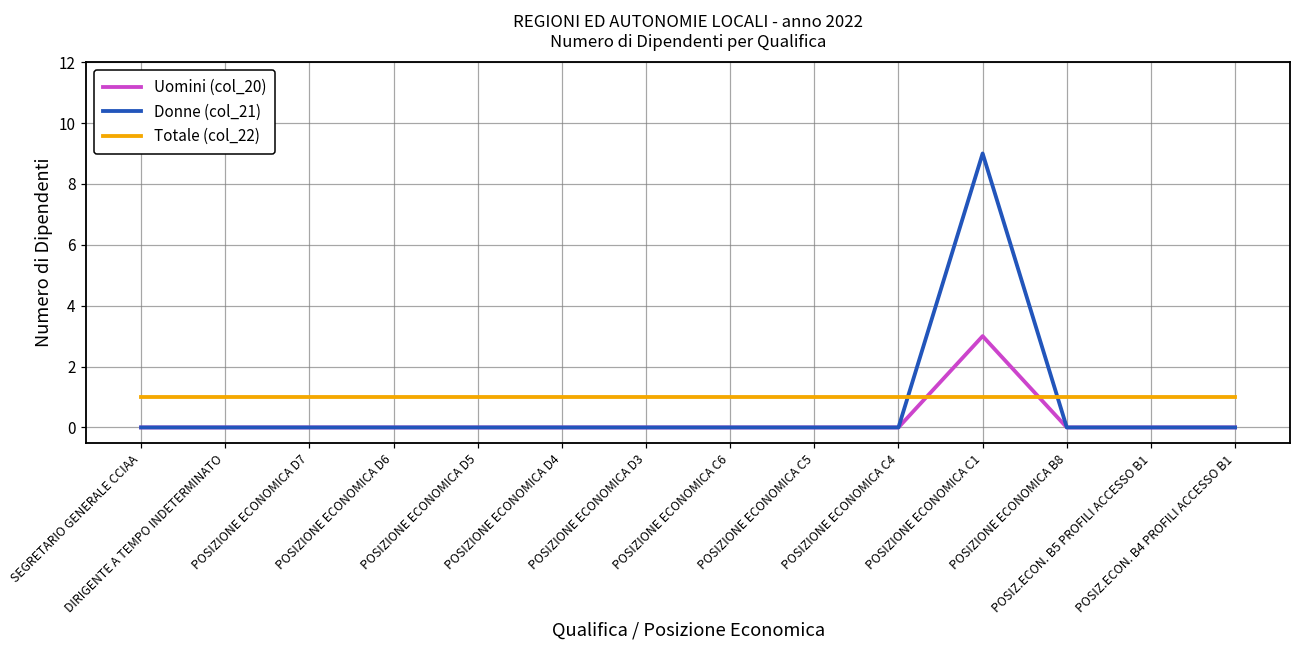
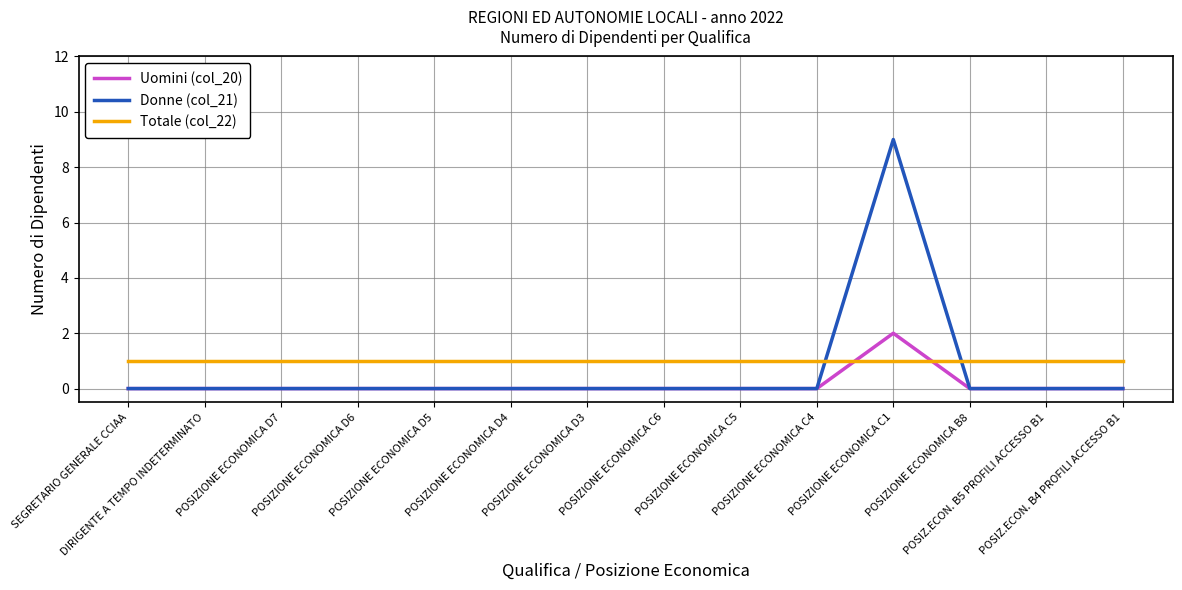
  {
    "Uomini (col_20)": {
-     "POSIZIONE ECONOMICA C1": 3
+     "POSIZIONE ECONOMICA C1": 2
    },
    "Donne (col_21)": {
      "POSIZIONE ECONOMICA C1": 9
    },
    "Totale (col_22)": {
      "SEGRETARIO GENERALE CCIAA": 1,
      "DIRIGENTE A TEMPO INDETERMINATO": 1,
      "POSIZIONE ECONOMICA D7": 1,
      "POSIZIONE ECONOMICA D6": 1,
      "POSIZIONE ECONOMICA D5": 1,
      "POSIZIONE ECONOMICA D4": 1,
      "POSIZIONE ECONOMICA D3": 1,
      "POSIZIONE ECONOMICA C6": 1,
      "POSIZIONE ECONOMICA C5": 1,
      "POSIZIONE ECONOMICA C4": 1,
      "POSIZIONE ECONOMICA C1": 1,
      "POSIZIONE ECONOMICA B8": 1,
      "POSIZ.ECON. B5 PROFILI ACCESSO B1": 1,
      "POSIZ.ECON. B4 PROFILI ACCESSO B1": 1
    }
  }
